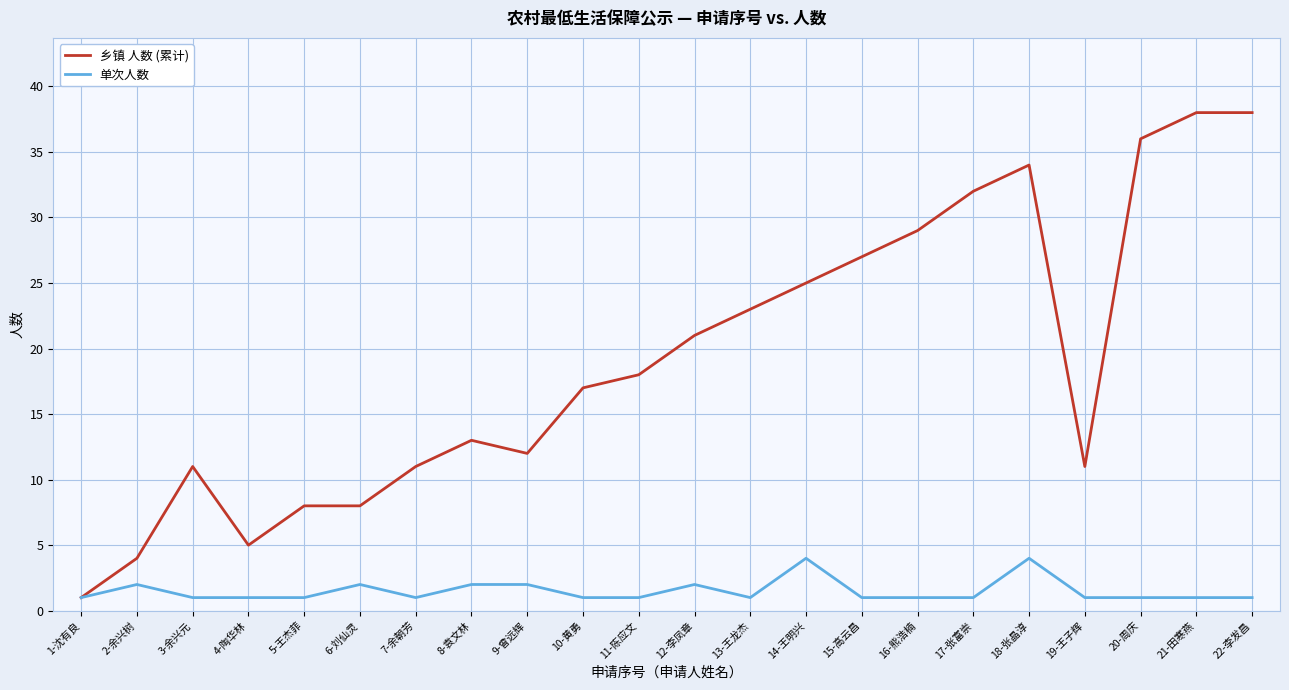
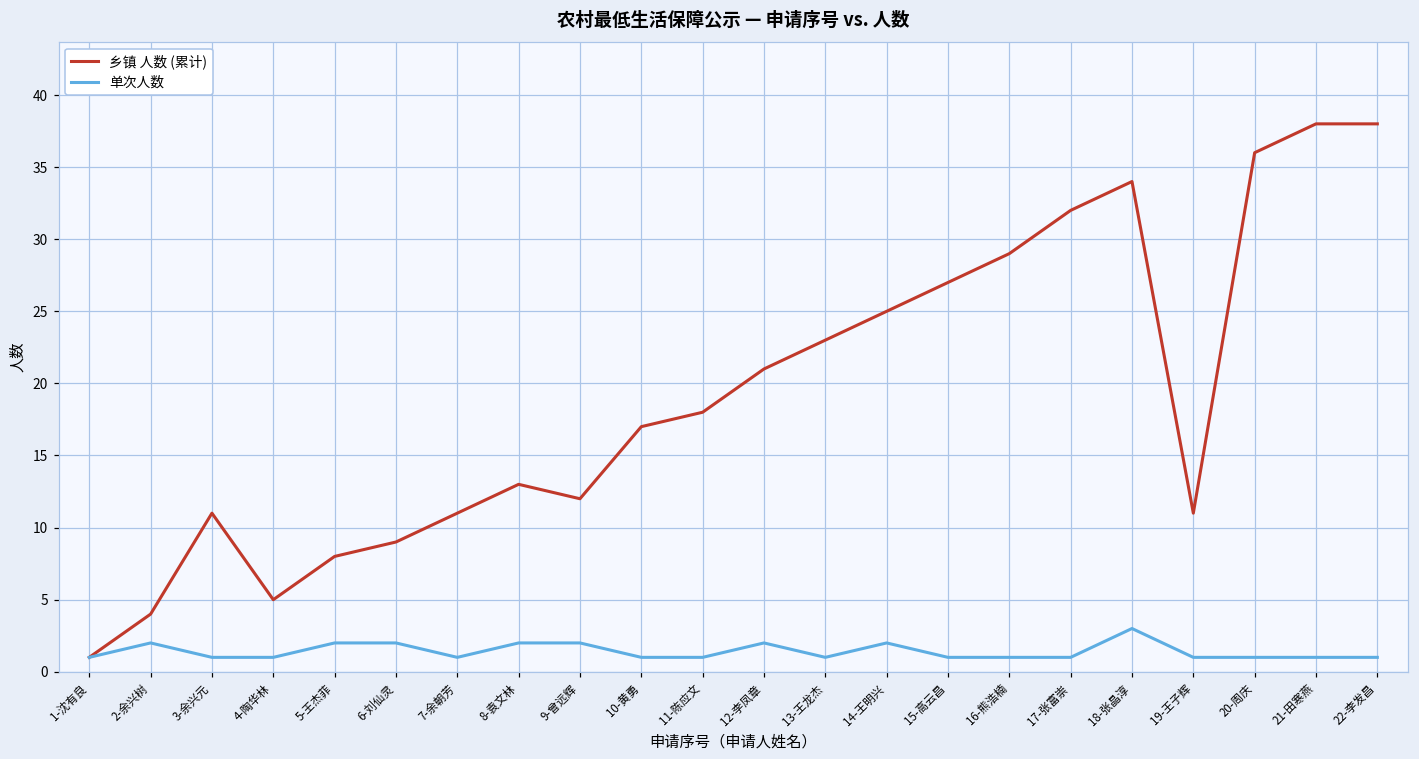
  {
    "乡镇 人数 (累计)": {
      "2-余兴树": 4,
      "3-余兴元": 11,
      "4-陶华林": 5,
      "5-王杰菲": 8,
-     "6-刘仙灵": 8,
+     "6-刘仙灵": 9,
      "7-余朝芳": 11,
      "8-袁文林": 13,
      "9-曾远辉": 12,
      "10-黄勇": 17,
      "11-陈应文": 18,
      "12-李凤章": 21,
      "13-王龙杰": 23,
      "14-王明兴": 25,
      "15-高云昌": 27,
      "16-熊浩楠": 29,
      "17-张富崇": 32,
      "18-张晶淳": 34,
      "19-王子辉": 11,
      "20-周庆": 36,
      "21-田寒燕": 38,
      "22-李发昌": 38
    },
    "单次人数": {
      "2-余兴树": 2,
      "3-余兴元": 1,
      "4-陶华林": 1,
-     "5-王杰菲": 1,
+     "5-王杰菲": 2,
      "6-刘仙灵": 2,
      "7-余朝芳": 1,
      "8-袁文林": 2,
      "9-曾远辉": 2,
      "10-黄勇": 1,
      "11-陈应文": 1,
      "12-李凤章": 2,
      "13-王龙杰": 1,
-     "14-王明兴": 4,
+     "14-王明兴": 2,
      "15-高云昌": 1,
      "16-熊浩楠": 1,
      "17-张富崇": 1,
-     "18-张晶淳": 4,
+     "18-张晶淳": 3,
      "19-王子辉": 1,
      "20-周庆": 1,
      "21-田寒燕": 1,
      "22-李发昌": 1
    }
  }
